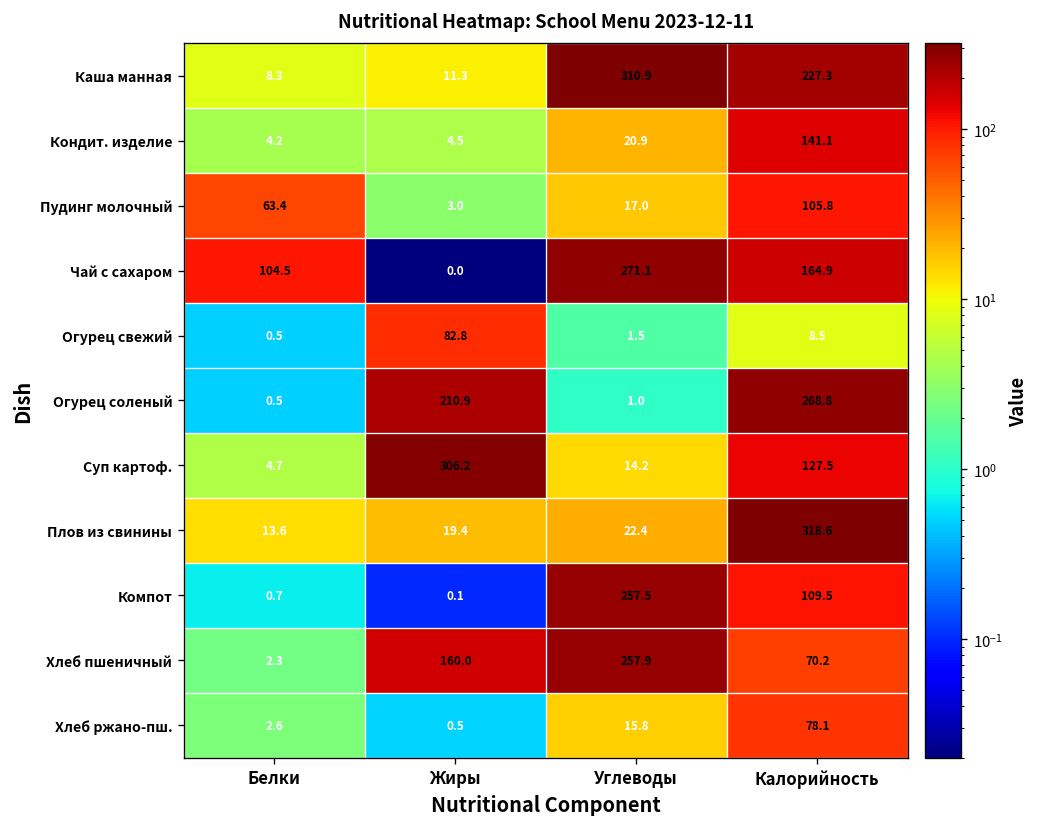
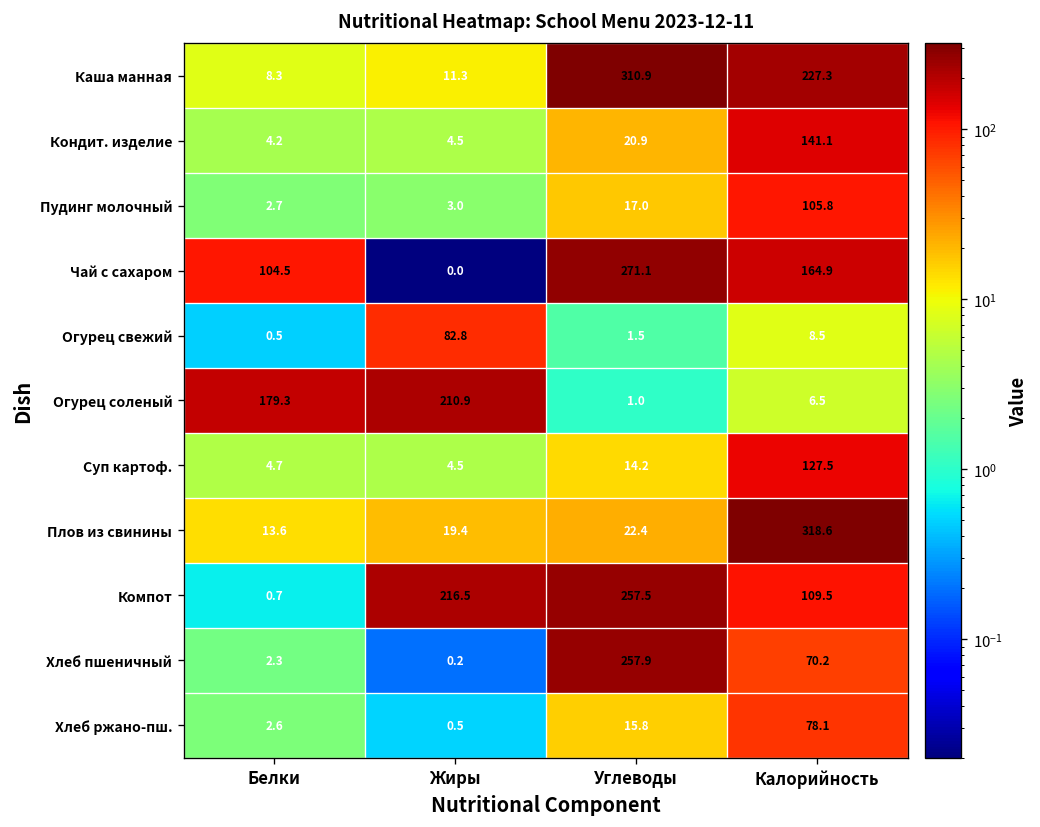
  {
    "Каша манная": {
      "Белки": 8.3,
      "Жиры": 11.3,
      "Углеводы": 310.9,
      "Калорийность": 227.3
    },
    "Кондит. изделие": {
      "Белки": 4.2,
      "Жиры": 4.5,
      "Углеводы": 20.9,
      "Калорийность": 141.1
    },
    "Пудинг молочный": {
-     "Белки": 63.4,
+     "Белки": 2.7,
      "Жиры": 3.0,
      "Углеводы": 17.0,
      "Калорийность": 105.8
    },
    "Чай с сахаром": {
      "Белки": 104.5,
      "Жиры": 0.0,
      "Углеводы": 271.1,
      "Калорийность": 164.9
    },
    "Огурец свежий": {
      "Белки": 0.5,
      "Жиры": 82.8,
      "Углеводы": 1.5,
      "Калорийность": 8.5
    },
    "Огурец соленый": {
-     "Белки": 0.5,
+     "Белки": 179.3,
      "Жиры": 210.9,
      "Углеводы": 1.0,
-     "Калорийность": 268.8
+     "Калорийность": 6.5
    },
    "Суп картоф.": {
      "Белки": 4.7,
-     "Жиры": 306.2,
+     "Жиры": 4.5,
      "Углеводы": 14.2,
      "Калорийность": 127.5
    },
    "Плов из свинины": {
      "Белки": 13.6,
      "Жиры": 19.4,
      "Углеводы": 22.4,
      "Калорийность": 318.6
    },
    "Компот": {
      "Белки": 0.7,
-     "Жиры": 0.1,
+     "Жиры": 216.5,
      "Углеводы": 257.5,
      "Калорийность": 109.5
    },
    "Хлеб пшеничный": {
      "Белки": 2.3,
-     "Жиры": 160.0,
+     "Жиры": 0.2,
      "Углеводы": 257.9,
      "Калорийность": 70.2
    },
    "Хлеб ржано-пш.": {
      "Белки": 2.6,
      "Жиры": 0.5,
      "Углеводы": 15.8,
      "Калорийность": 78.1
    }
  }
